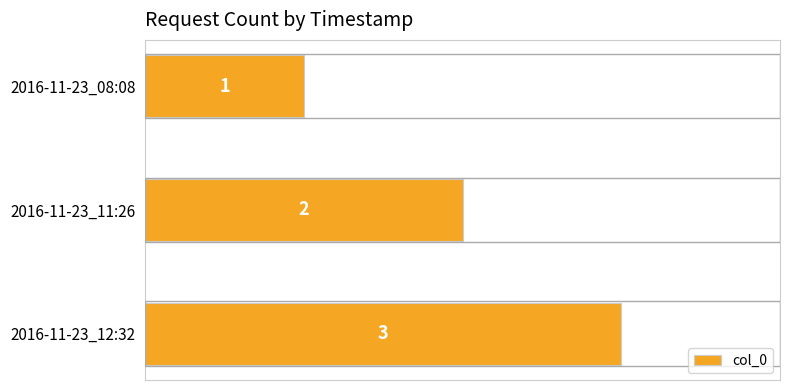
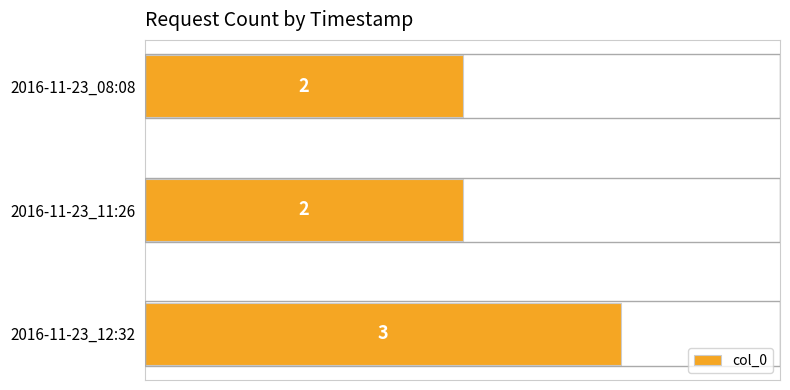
  {
-   "2016-11-23_08:08": 1,
+   "2016-11-23_08:08": 2,
    "2016-11-23_11:26": 2,
    "2016-11-23_12:32": 3
  }
